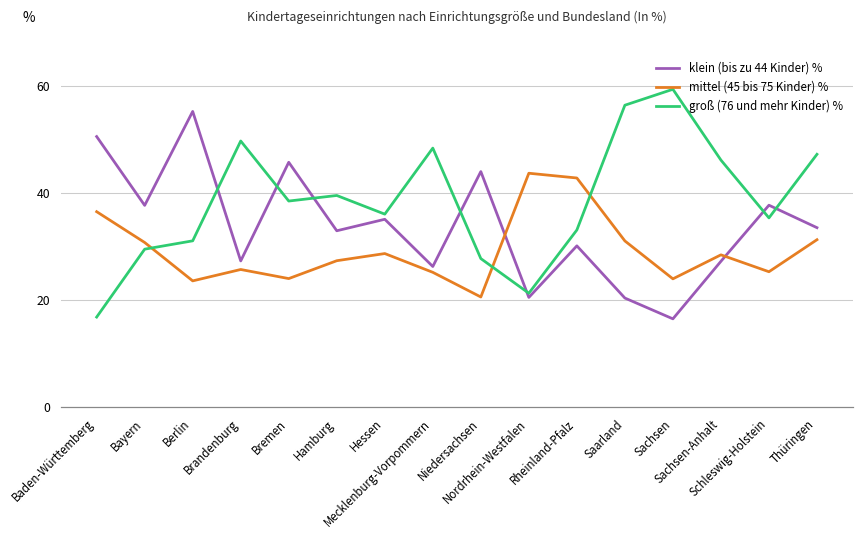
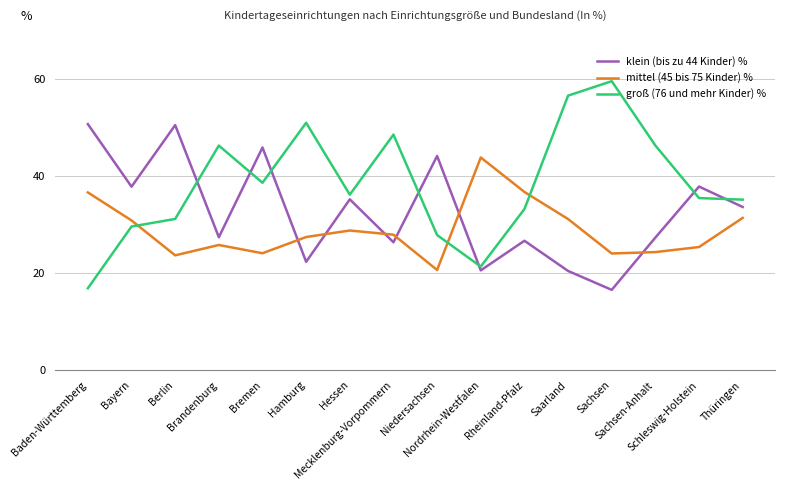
  {
    "klein (bis zu 44 Kinder) %": {
      "Baden-Württemberg": 51,
      "Bayern": 38,
-     "Berlin": 55,
+     "Berlin": 50,
      "Brandenburg": 27,
      "Bremen": 46,
-     "Hamburg": 33,
+     "Hamburg": 22,
      "Hessen": 35,
      "Mecklenburg-Vorpommern": 26,
      "Niedersachsen": 44,
      "Nordrhein-Westfalen": 21,
-     "Rheinland-Pfalz": 30,
+     "Rheinland-Pfalz": 27,
      "Saarland": 20,
      "Sachsen": 17,
      "Sachsen-Anhalt": 27,
      "Schleswig-Holstein": 38,
      "Thüringen": 34
    },
    "mittel (45 bis 75 Kinder) %": {
      "Baden-Württemberg": 37,
      "Bayern": 31,
      "Berlin": 24,
      "Brandenburg": 26,
      "Bremen": 24,
      "Hamburg": 27,
      "Hessen": 29,
-     "Mecklenburg-Vorpommern": 25,
+     "Mecklenburg-Vorpommern": 28,
      "Niedersachsen": 21,
      "Nordrhein-Westfalen": 44,
-     "Rheinland-Pfalz": 43,
+     "Rheinland-Pfalz": 37,
      "Saarland": 31,
      "Sachsen": 24,
-     "Sachsen-Anhalt": 29,
+     "Sachsen-Anhalt": 24,
      "Schleswig-Holstein": 25,
      "Thüringen": 31
    },
    "groß (76 und mehr Kinder) %": {
      "Baden-Württemberg": 17,
      "Bayern": 30,
      "Berlin": 31,
-     "Brandenburg": 50,
+     "Brandenburg": 46,
      "Bremen": 39,
-     "Hamburg": 40,
+     "Hamburg": 51,
      "Hessen": 36,
      "Mecklenburg-Vorpommern": 48,
      "Niedersachsen": 28,
      "Nordrhein-Westfalen": 21,
      "Rheinland-Pfalz": 33,
      "Saarland": 56,
      "Sachsen": 59,
      "Sachsen-Anhalt": 46,
      "Schleswig-Holstein": 35,
-     "Thüringen": 47
+     "Thüringen": 35
    }
  }
